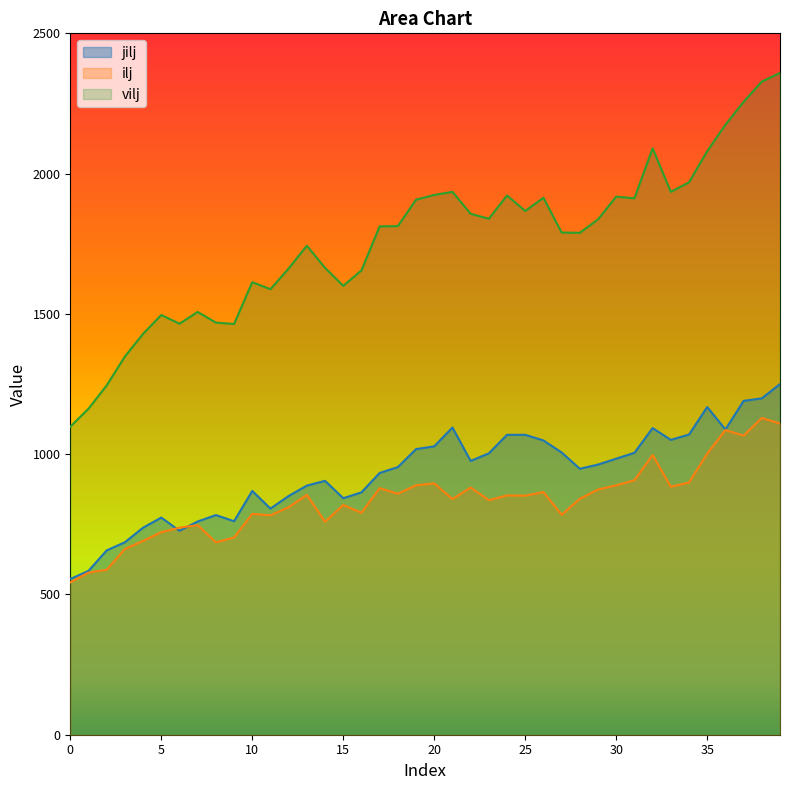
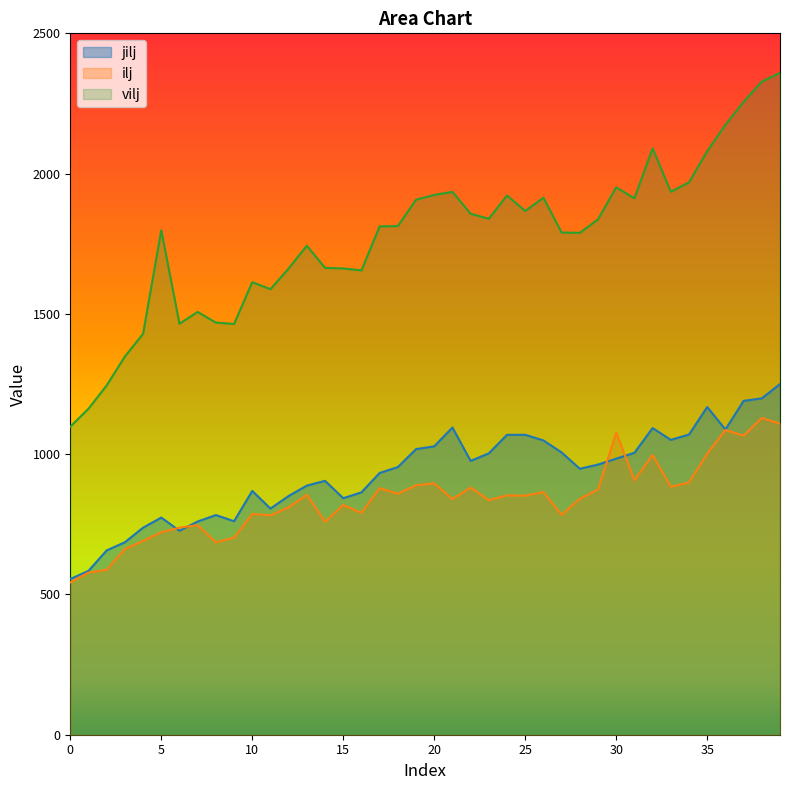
  {
    "jilj": {
      "0": 560,
      "5": 770,
      "10": 870,
      "15": 840,
      "20": 1030,
      "25": 1070,
      "30": 980,
      "35": 1170
    },
    "ilj": {
      "0": 540,
      "5": 720,
      "10": 790,
      "15": 820,
      "20": 900,
      "25": 850,
-     "30": 890,
+     "30": 1080,
      "35": 1000
    },
    "vilj": {
      "0": 1100,
-     "5": 1500,
+     "5": 1800,
      "10": 1610,
-     "15": 1600,
+     "15": 1660,
      "20": 1920,
      "25": 1870,
-     "30": 1920,
+     "30": 1950,
      "35": 2080
    }
  }
